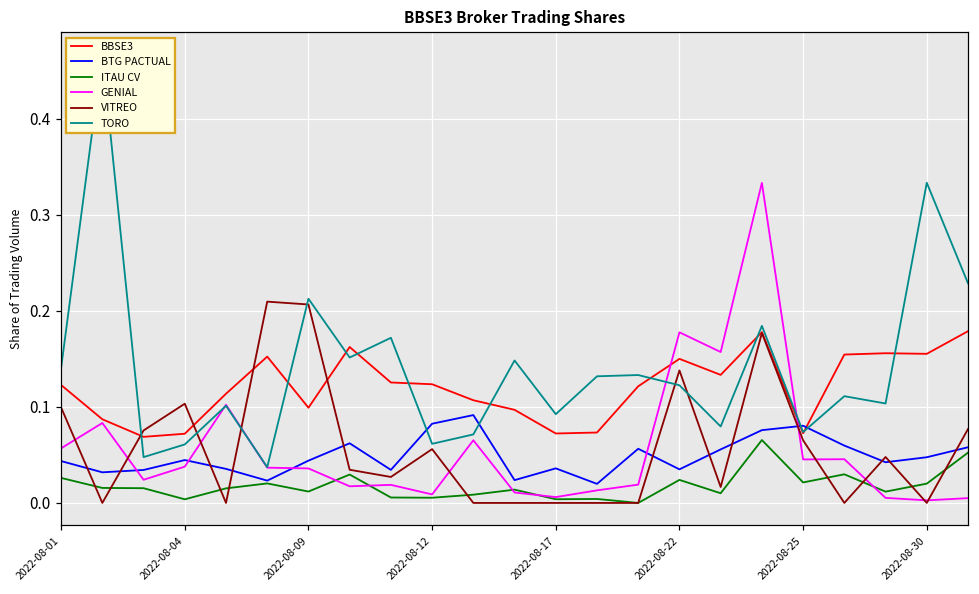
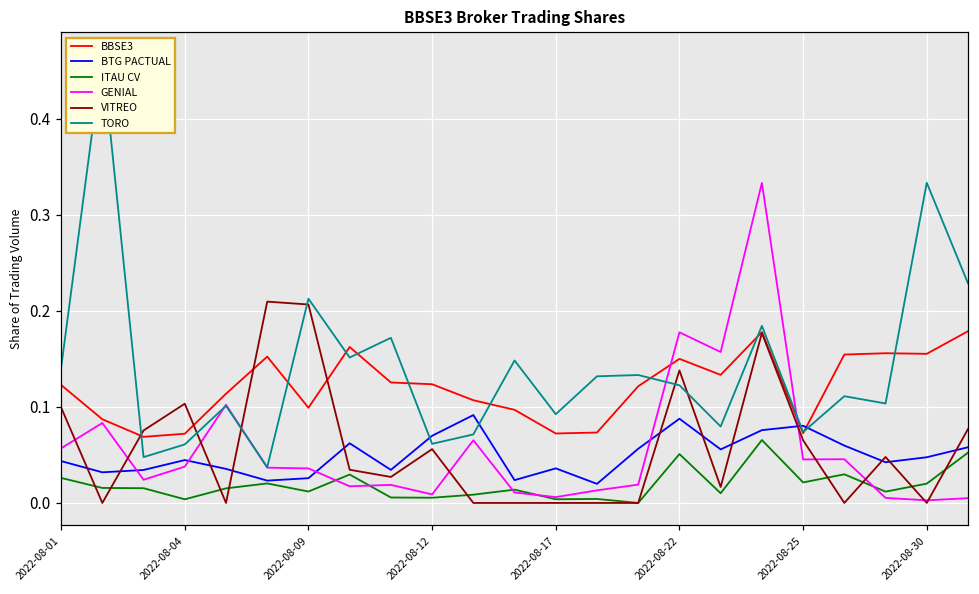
  {
    "BBSE3": {
      "2022-08-01": 0.12,
      "2022-08-04": 0.07,
      "2022-08-09": 0.10,
      "2022-08-12": 0.12,
      "2022-08-17": 0.07,
      "2022-08-22": 0.15,
      "2022-08-30": 0.16
    },
    "BTG PACTUAL": {
      "2022-08-01": 0.04,
      "2022-08-04": 0.04,
-     "2022-08-09": 0.04,
-     "2022-08-12": 0.08,
+     "2022-08-09": 0.03,
+     "2022-08-12": 0.07,
      "2022-08-17": 0.04,
-     "2022-08-22": 0.03,
+     "2022-08-22": 0.09,
      "2022-08-25": 0.08,
      "2022-08-30": 0.05
    },
    "ITAU CV": {
      "2022-08-01": 0.03,
      "2022-08-04": 0.00,
      "2022-08-09": 0.01,
      "2022-08-12": 0.01,
-     "2022-08-22": 0.02,
+     "2022-08-22": 0.05,
      "2022-08-25": 0.02,
      "2022-08-30": 0.02
    },
    "GENIAL": {
      "2022-08-01": 0.06,
      "2022-08-04": 0.04,
      "2022-08-09": 0.04,
      "2022-08-12": 0.01,
      "2022-08-22": 0.18,
      "2022-08-25": 0.05
    },
    "VITREO": {
      "2022-08-01": 0.10,
      "2022-08-04": 0.10,
      "2022-08-09": 0.21,
      "2022-08-12": 0.06,
      "2022-08-17": 0.00,
      "2022-08-22": 0.14,
      "2022-08-25": 0.07
    },
    "TORO": {
      "2022-08-01": 0.14,
      "2022-08-04": 0.06,
      "2022-08-09": 0.21,
      "2022-08-12": 0.06,
      "2022-08-17": 0.09,
      "2022-08-22": 0.12,
      "2022-08-30": 0.33
    }
  }
